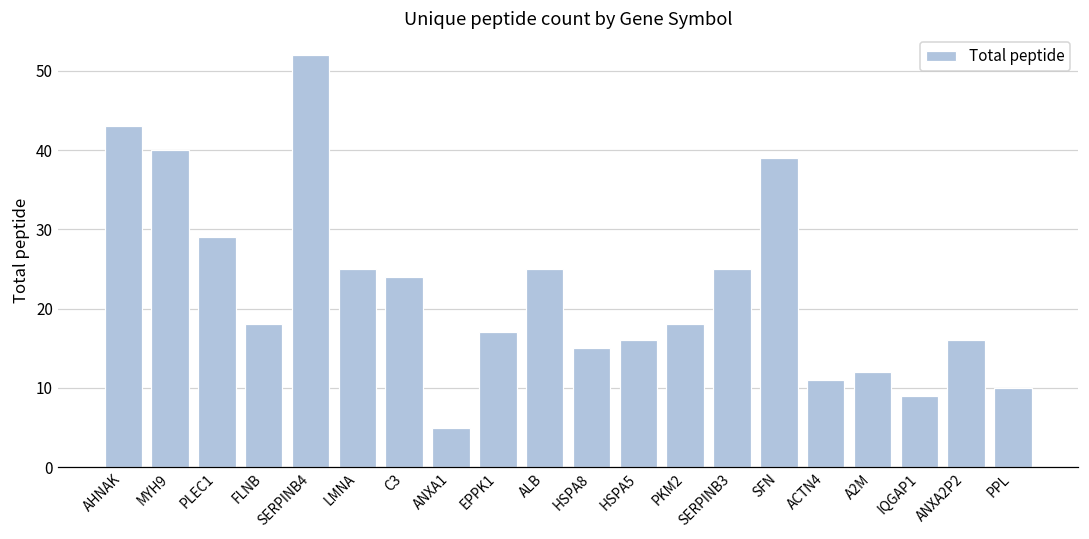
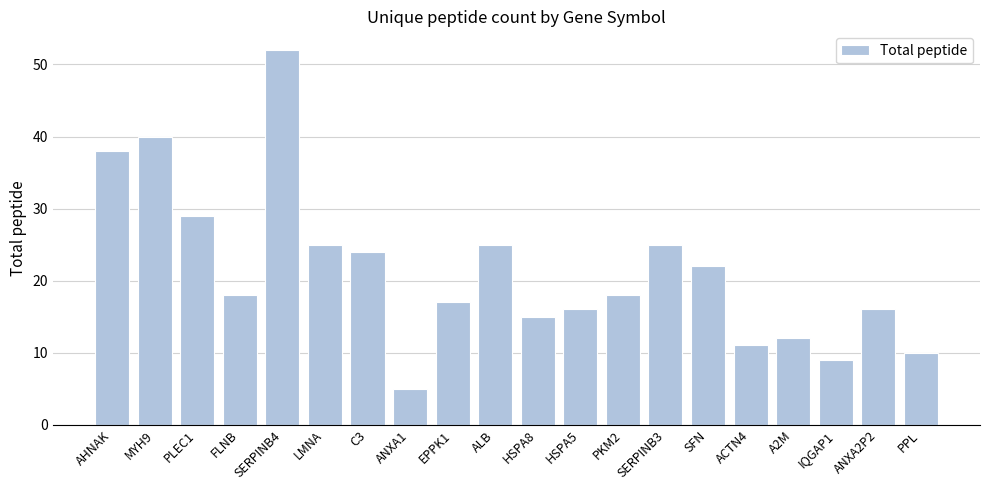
  {
-   "AHNAK": 43,
+   "AHNAK": 38,
    "MYH9": 40,
    "PLEC1": 29,
    "FLNB": 18,
    "SERPINB4": 52,
    "LMNA": 25,
    "C3": 24,
    "ANXA1": 5,
    "EPPK1": 17,
    "ALB": 25,
    "HSPA8": 15,
    "HSPA5": 16,
    "PKM2": 18,
    "SERPINB3": 25,
-   "SFN": 39,
+   "SFN": 22,
    "ACTN4": 11,
    "A2M": 12,
    "IQGAP1": 9,
    "ANXA2P2": 16,
    "PPL": 10
  }
